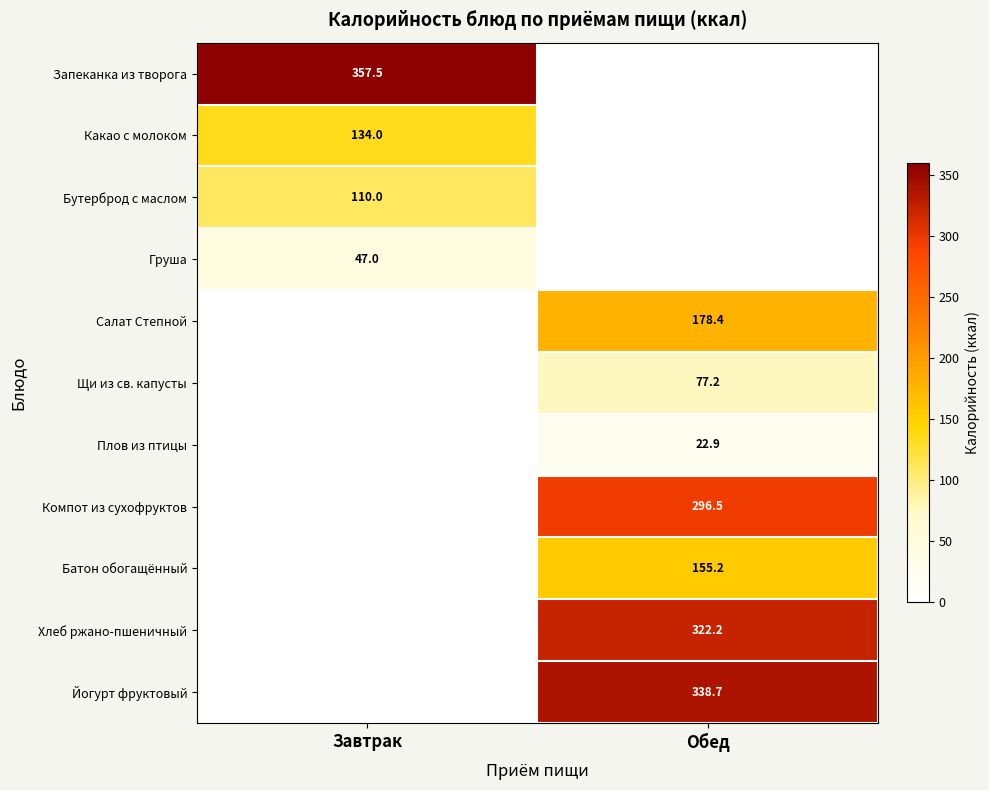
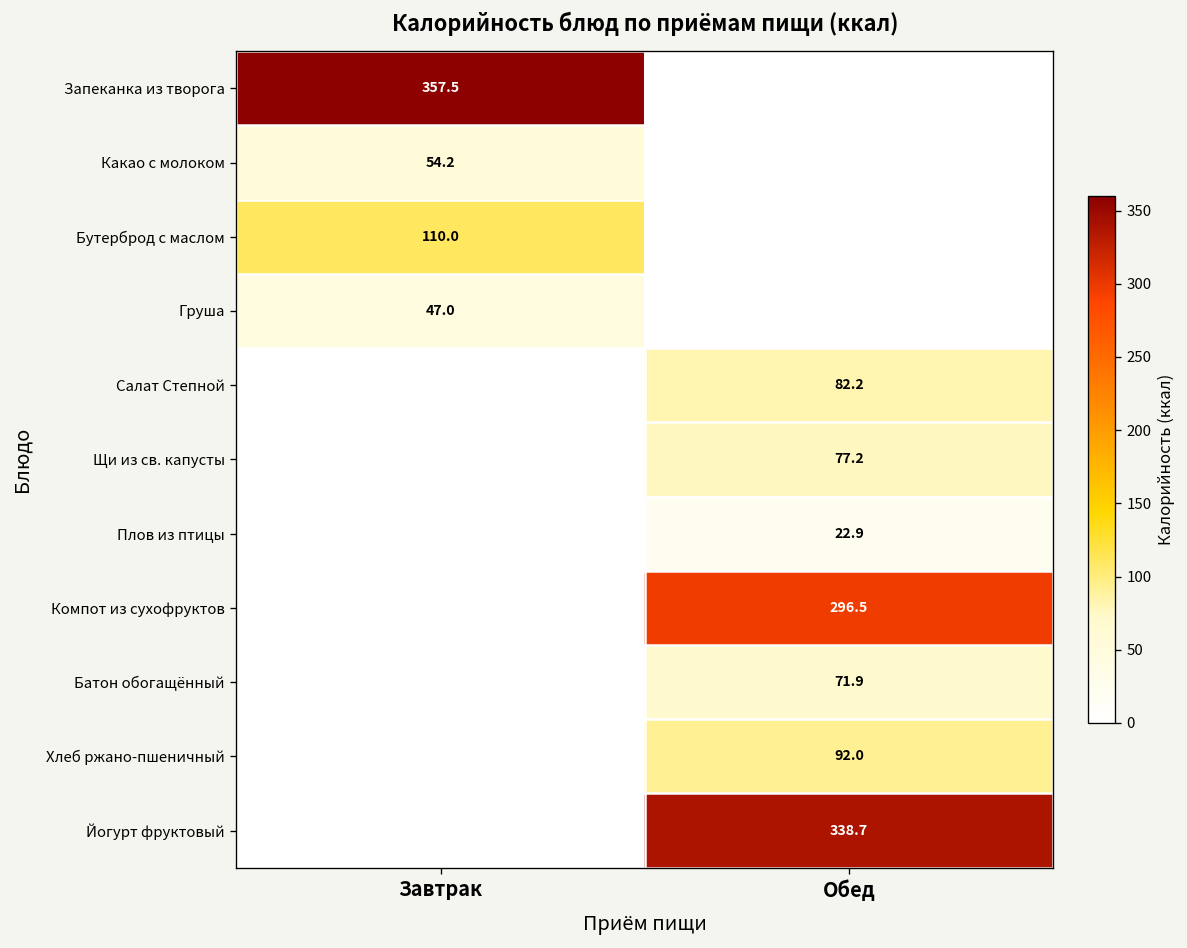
  {
    "Запеканка из творога": {
      "Завтрак": 357.5
    },
    "Какао с молоком": {
-     "Завтрак": 134.0
+     "Завтрак": 54.2
    },
    "Бутерброд с маслом": {
      "Завтрак": 110.0
    },
    "Груша": {
      "Завтрак": 47.0
    },
    "Салат Степной": {
-     "Обед": 178.4
+     "Обед": 82.2
    },
    "Щи из св. капусты": {
      "Обед": 77.2
    },
    "Плов из птицы": {
      "Обед": 22.9
    },
    "Компот из сухофруктов": {
      "Обед": 296.5
    },
    "Батон обогащённый": {
-     "Обед": 155.2
+     "Обед": 71.9
    },
    "Хлеб ржано-пшеничный": {
-     "Обед": 322.2
+     "Обед": 92.0
    },
    "Йогурт фруктовый": {
      "Обед": 338.7
    }
  }
